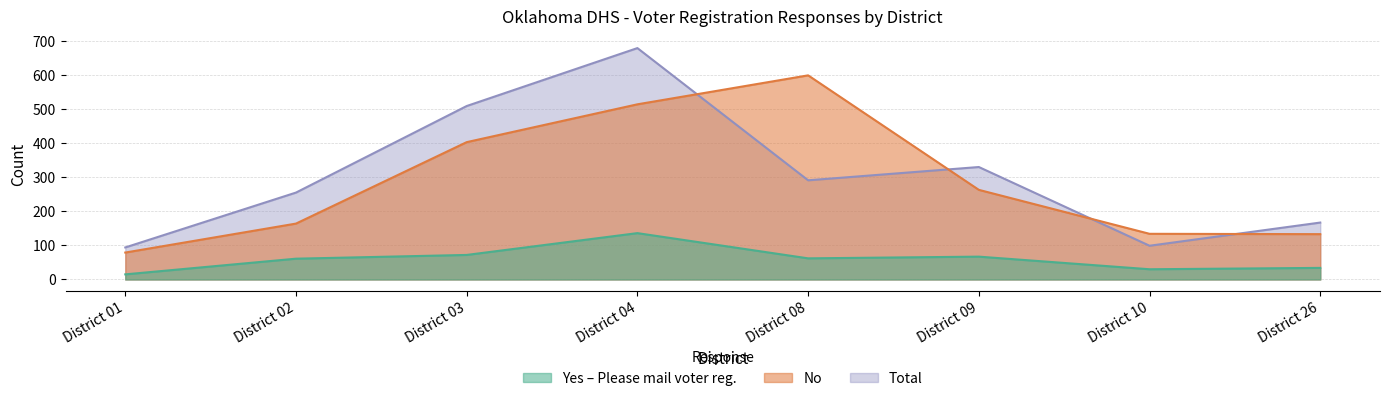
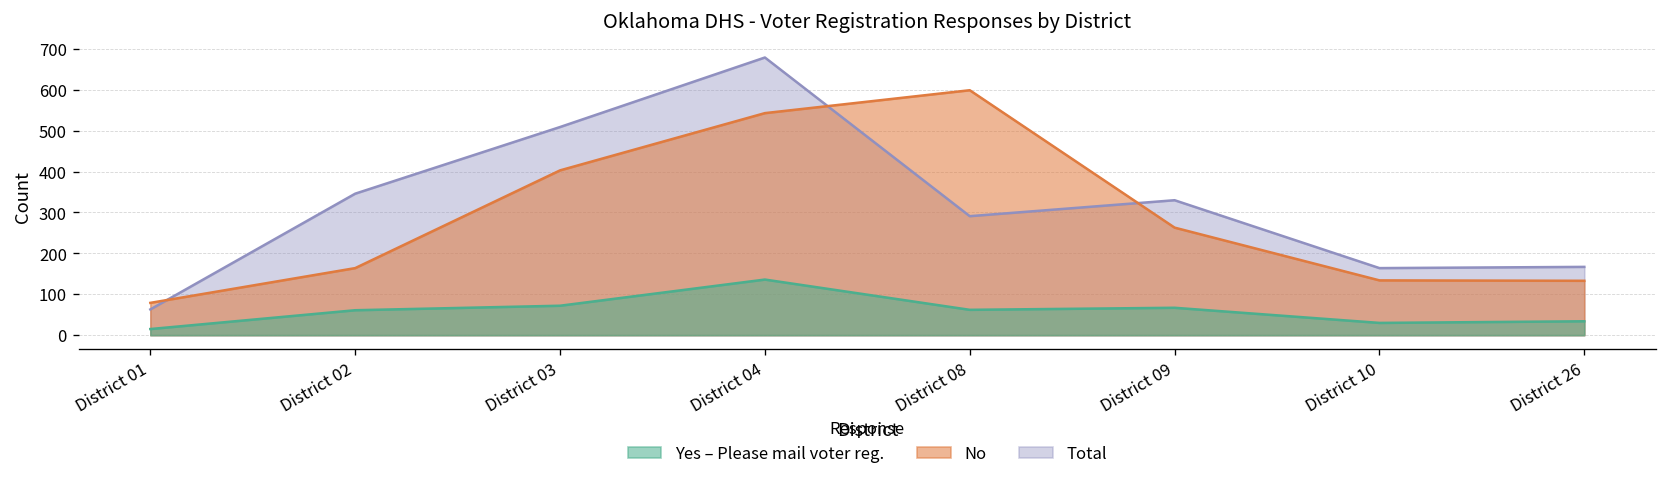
  {
    "Total": {
-     "District 01": 90,
-     "District 02": 260,
+     "District 01": 60,
+     "District 02": 350,
      "District 03": 510,
      "District 04": 680,
      "District 08": 290,
      "District 09": 330,
-     "District 10": 100,
+     "District 10": 160,
      "District 26": 170
    },
    "No": {
      "District 01": 80,
      "District 02": 160,
      "District 03": 400,
-     "District 04": 510,
+     "District 04": 540,
      "District 08": 600,
      "District 09": 260,
      "District 10": 130,
      "District 26": 130
    }
  }
